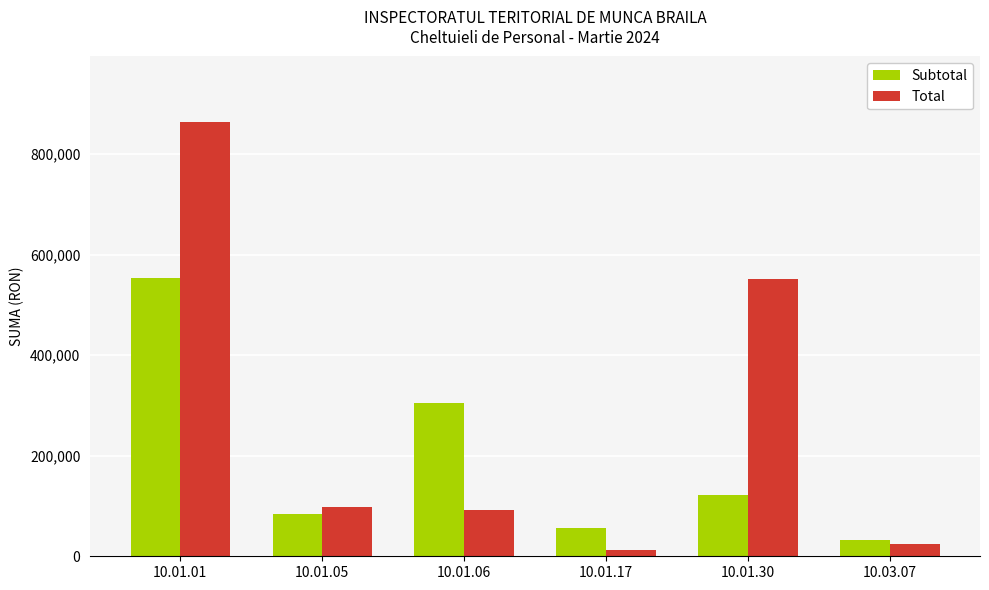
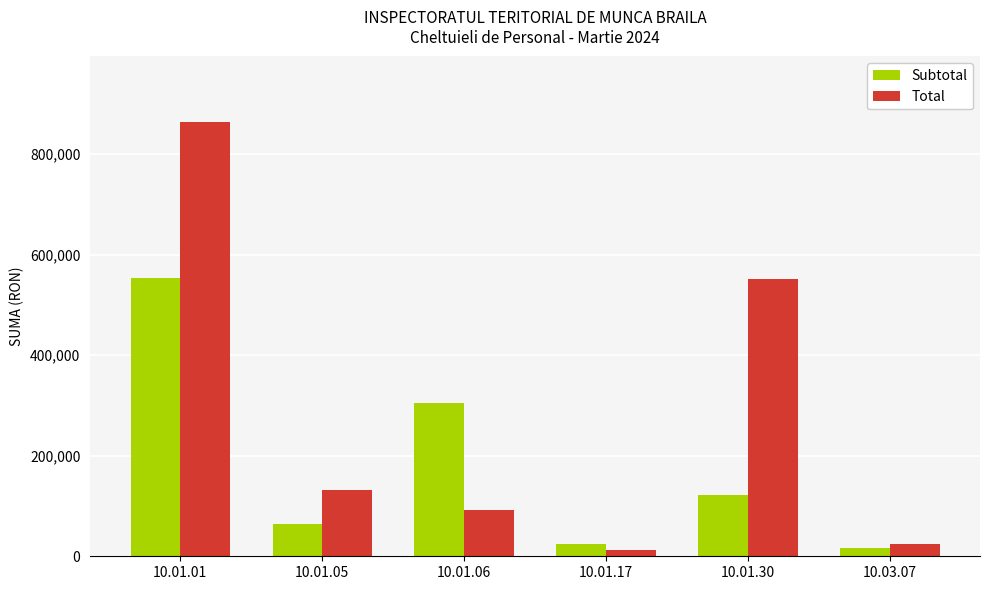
  {
    "Subtotal": {
      "10.01.01": "550,000",
-     "10.01.05": "90,000",
+     "10.01.05": "60,000",
      "10.01.06": "300,000",
-     "10.01.17": "60,000",
+     "10.01.17": "20,000",
      "10.01.30": "120,000",
-     "10.03.07": "30,000"
+     "10.03.07": "20,000"
    },
    "Total": {
      "10.01.01": "860,000",
-     "10.01.05": "100,000",
+     "10.01.05": "130,000",
      "10.01.06": "90,000",
      "10.01.17": "10,000",
      "10.01.30": "550,000",
      "10.03.07": "20,000"
    }
  }
